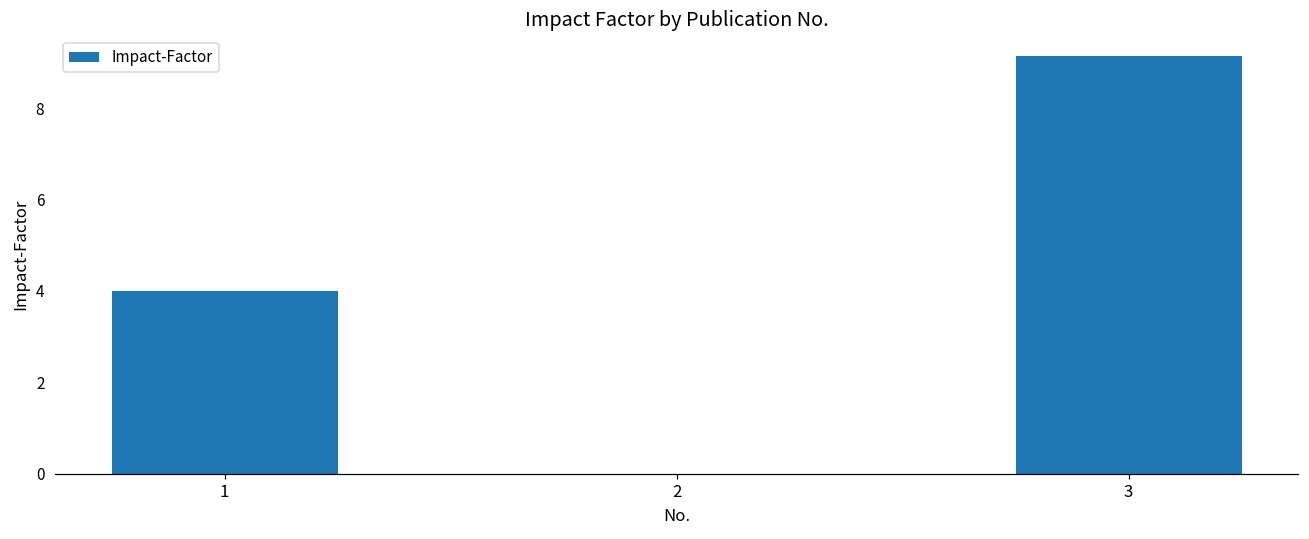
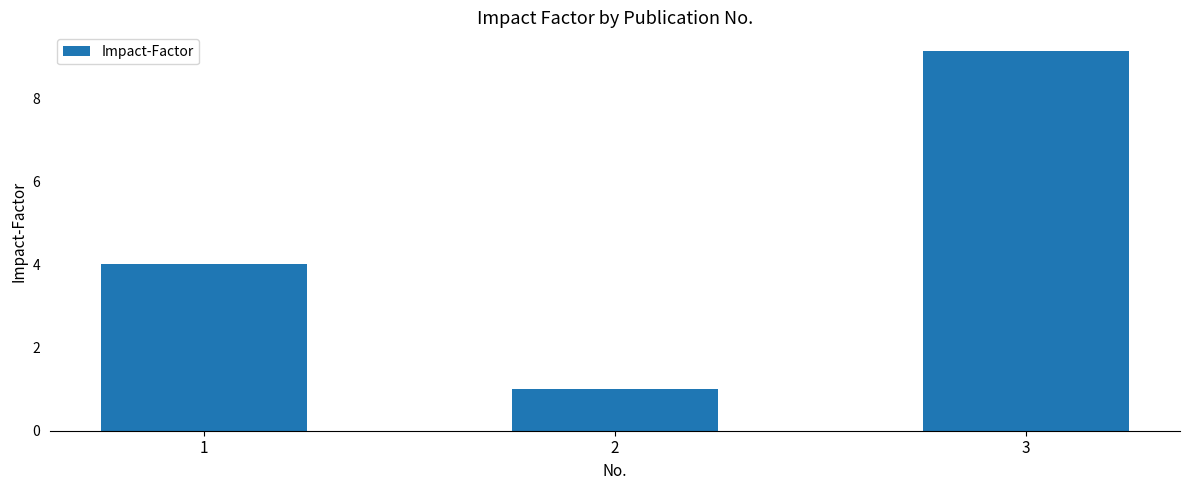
  {
    "1": 4,
-   "2": 0,
+   "2": 1,
    "3": 9.1
  }
